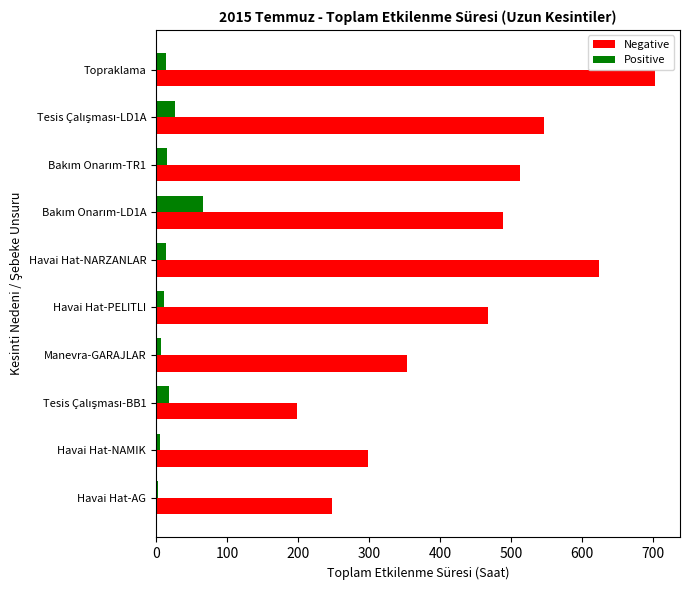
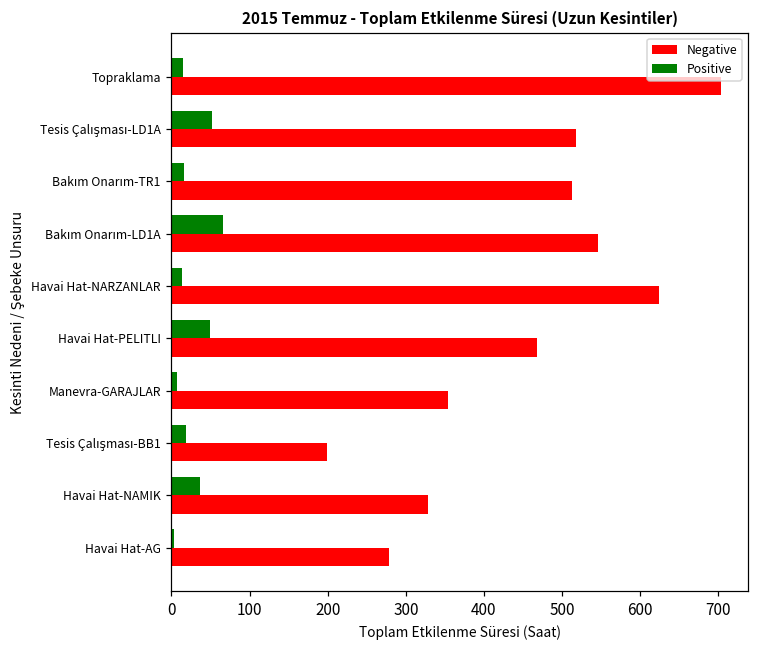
  {
    "Negative": {
      "Topraklama": 700,
-     "Tesis Çalışması-LD1A": 550,
+     "Tesis Çalışması-LD1A": 520,
      "Bakım Onarım-TR1": 510,
-     "Bakım Onarım-LD1A": 490,
+     "Bakım Onarım-LD1A": 550,
      "Havai Hat-NARZANLAR": 620,
      "Havai Hat-PELITLI": 470,
      "Manevra-GARAJLAR": 350,
      "Tesis Çalışması-BB1": 200,
-     "Havai Hat-NAMIK": 300,
-     "Havai Hat-AG": 250
+     "Havai Hat-NAMIK": 330,
+     "Havai Hat-AG": 280
    },
    "Positive": {
      "Topraklama": 10,
-     "Tesis Çalışması-LD1A": 30,
+     "Tesis Çalışması-LD1A": 50,
      "Bakım Onarım-TR1": 20,
      "Bakım Onarım-LD1A": 70,
      "Havai Hat-NARZANLAR": 10,
-     "Havai Hat-PELITLI": 10,
+     "Havai Hat-PELITLI": 50,
      "Manevra-GARAJLAR": 10,
      "Tesis Çalışması-BB1": 20,
-     "Havai Hat-NAMIK": 10
+     "Havai Hat-NAMIK": 40
    }
  }
